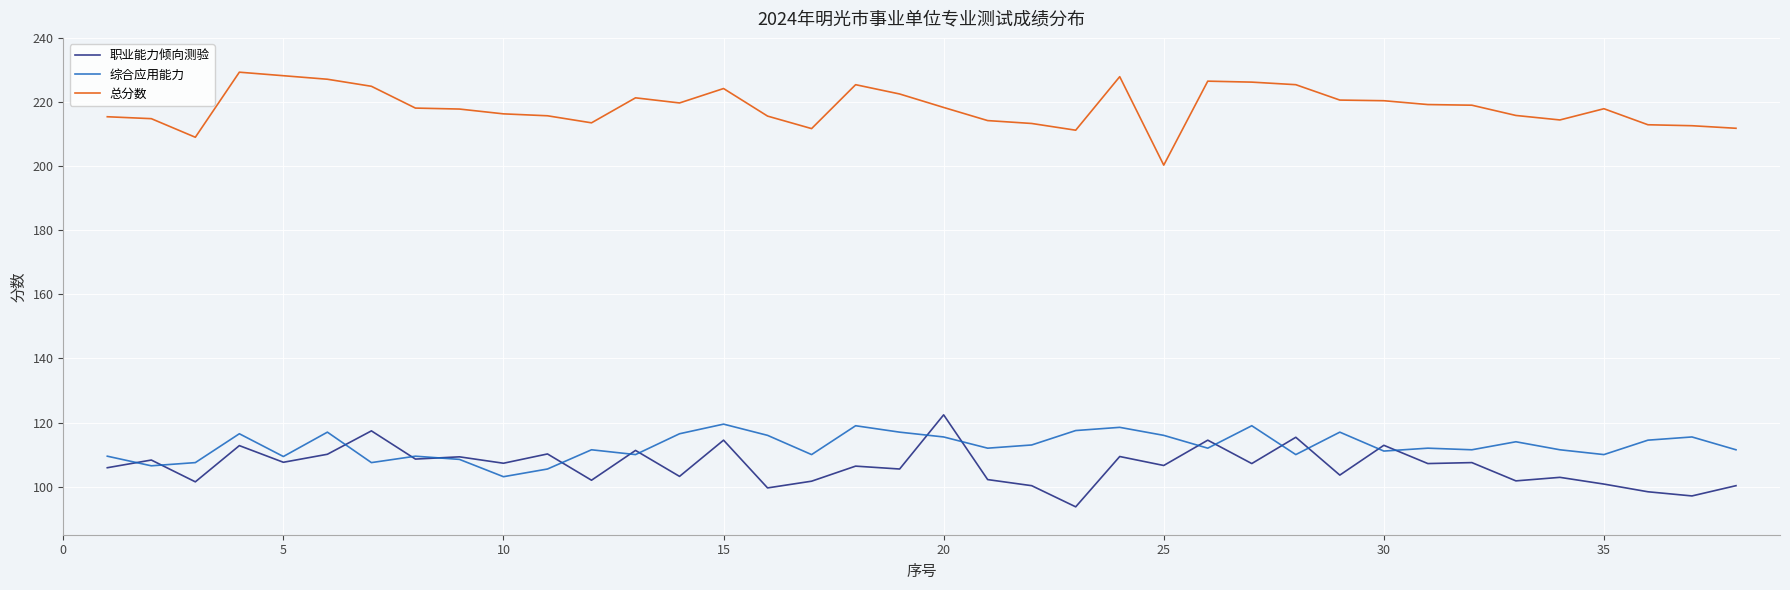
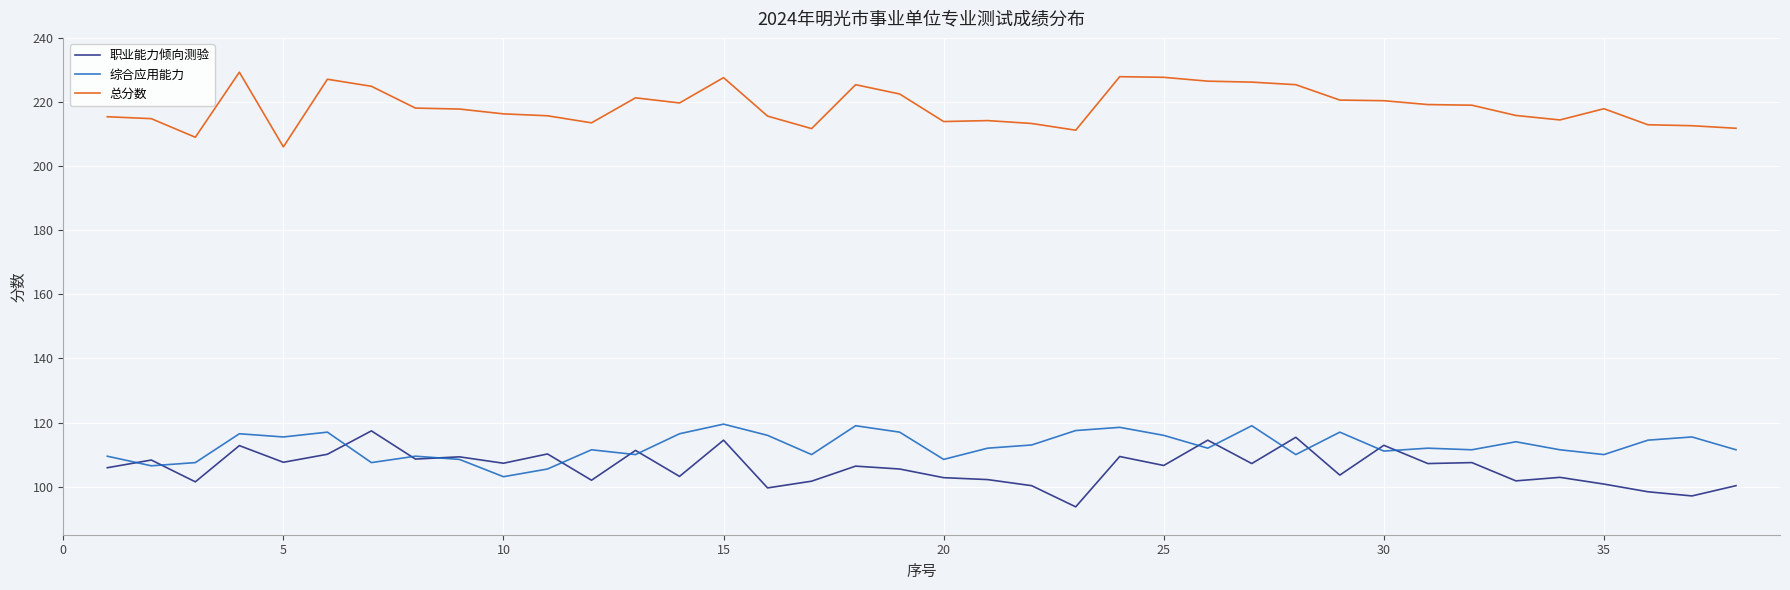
  {
    "职业能力倾向测验": {
      "5": 108,
      "10": 107,
      "15": 115,
-     "20": 122,
+     "20": 103,
      "25": 107,
      "30": 113,
      "35": 101
    },
    "综合应用能力": {
-     "5": 109,
+     "5": 116,
      "10": 103,
      "15": 120,
-     "20": 116,
+     "20": 109,
      "25": 116,
      "30": 111,
      "35": 110
    },
    "总分数": {
-     "5": 228,
+     "5": 206,
      "10": 216,
-     "15": 224,
-     "20": 218,
-     "25": 200,
+     "15": 228,
+     "20": 214,
+     "25": 228,
      "30": 220,
      "35": 218
    }
  }
